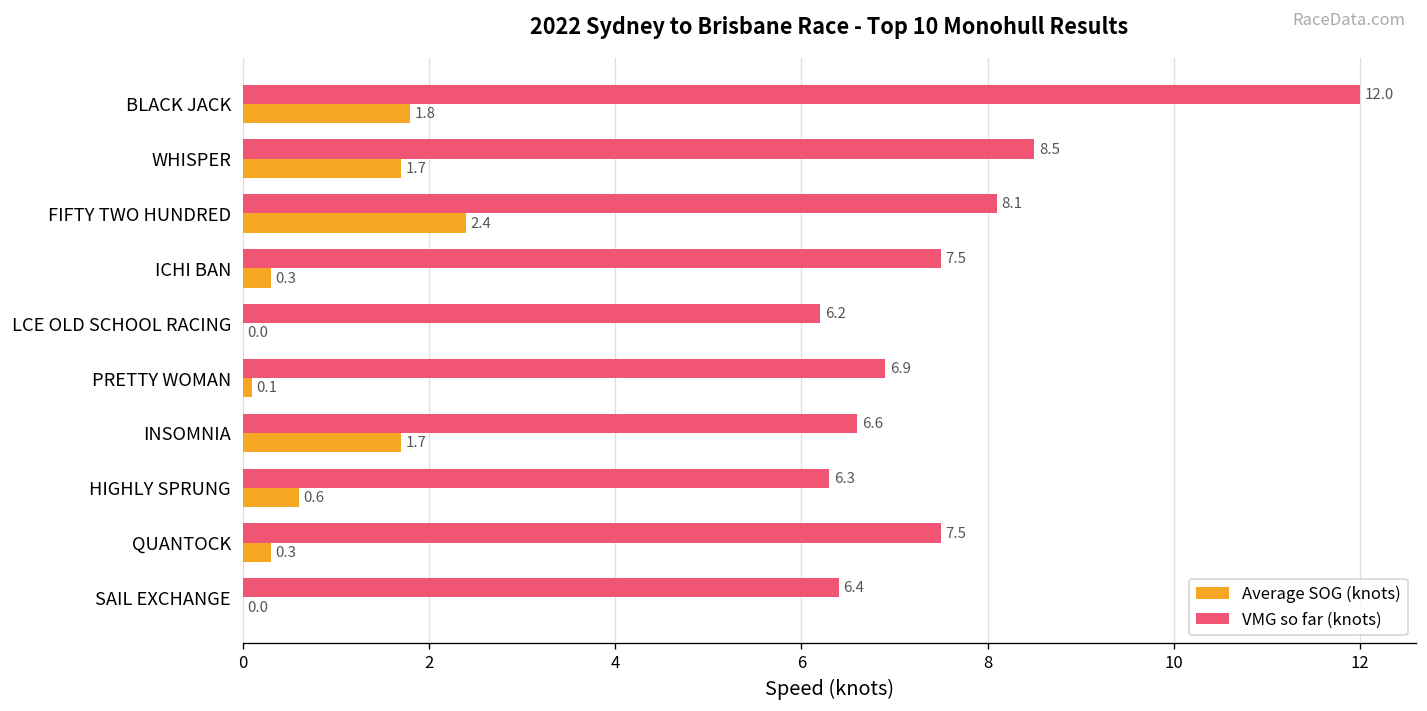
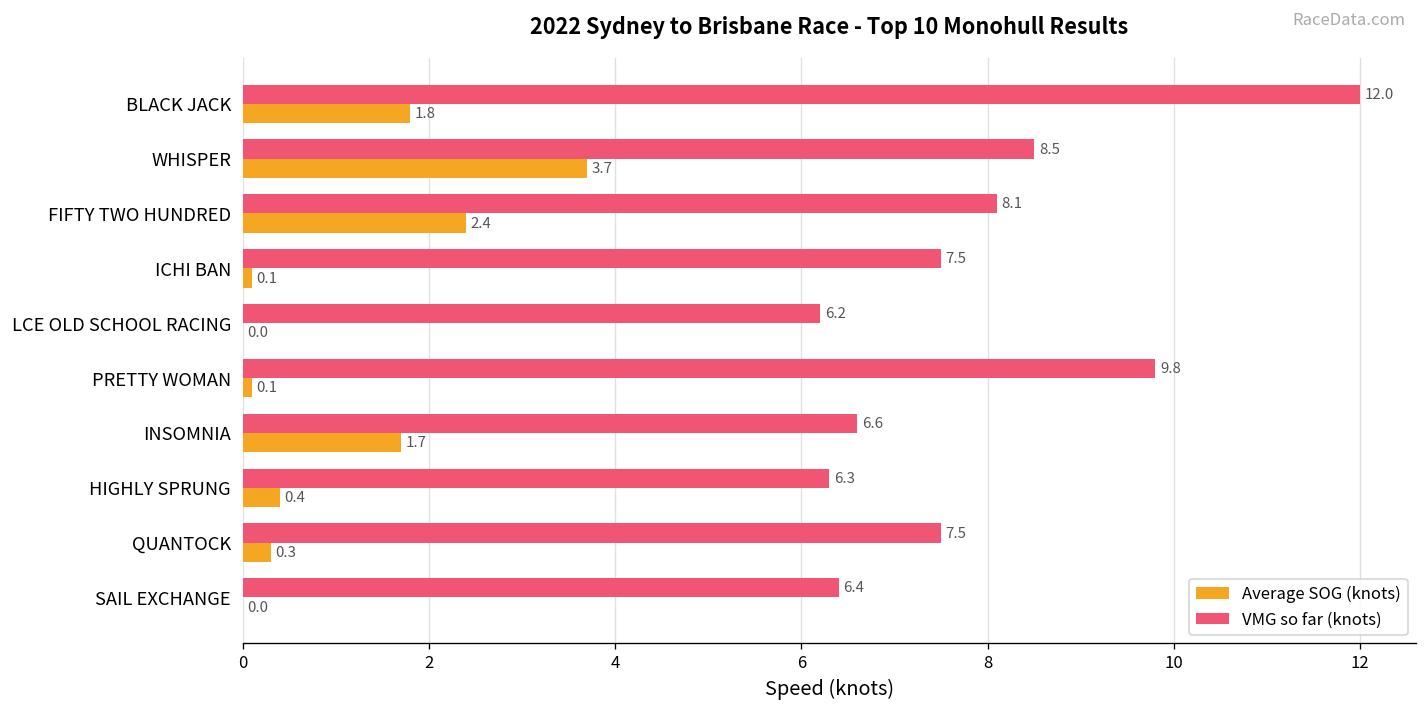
  {
    "Average SOG (knots)": {
      "BLACK JACK": 1.8,
-     "WHISPER": 1.7,
+     "WHISPER": 3.7,
      "FIFTY TWO HUNDRED": 2.4,
-     "ICHI BAN": 0.3,
+     "ICHI BAN": 0.1,
      "LCE OLD SCHOOL RACING": 0.0,
      "PRETTY WOMAN": 0.1,
      "INSOMNIA": 1.7,
-     "HIGHLY SPRUNG": 0.6,
+     "HIGHLY SPRUNG": 0.4,
      "QUANTOCK": 0.3,
      "SAIL EXCHANGE": 0.0
    },
    "VMG so far (knots)": {
      "BLACK JACK": 12.0,
      "WHISPER": 8.5,
      "FIFTY TWO HUNDRED": 8.1,
      "ICHI BAN": 7.5,
      "LCE OLD SCHOOL RACING": 6.2,
-     "PRETTY WOMAN": 6.9,
+     "PRETTY WOMAN": 9.8,
      "INSOMNIA": 6.6,
      "HIGHLY SPRUNG": 6.3,
      "QUANTOCK": 7.5,
      "SAIL EXCHANGE": 6.4
    }
  }
